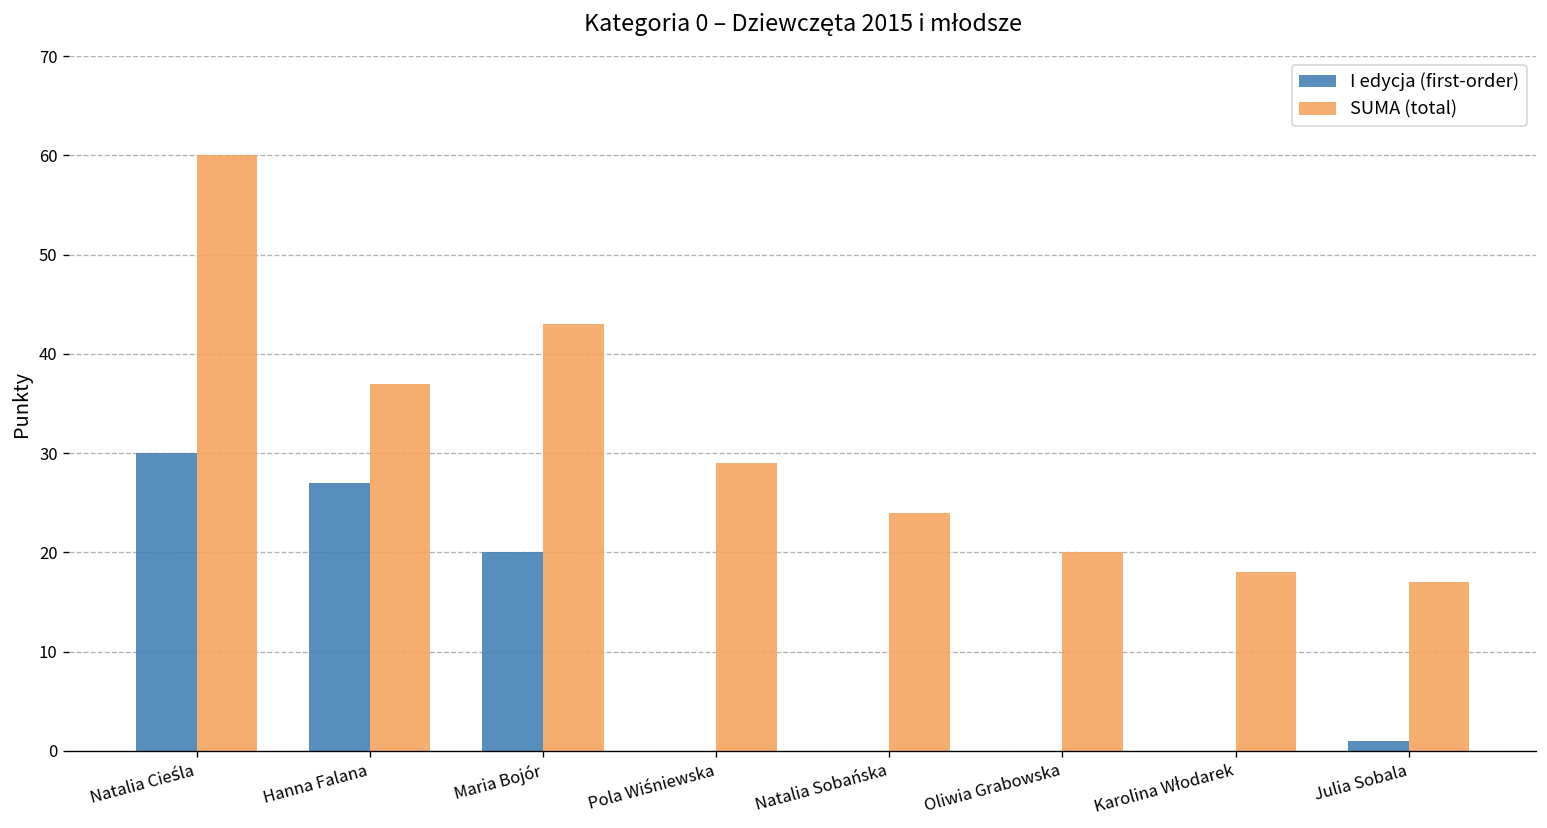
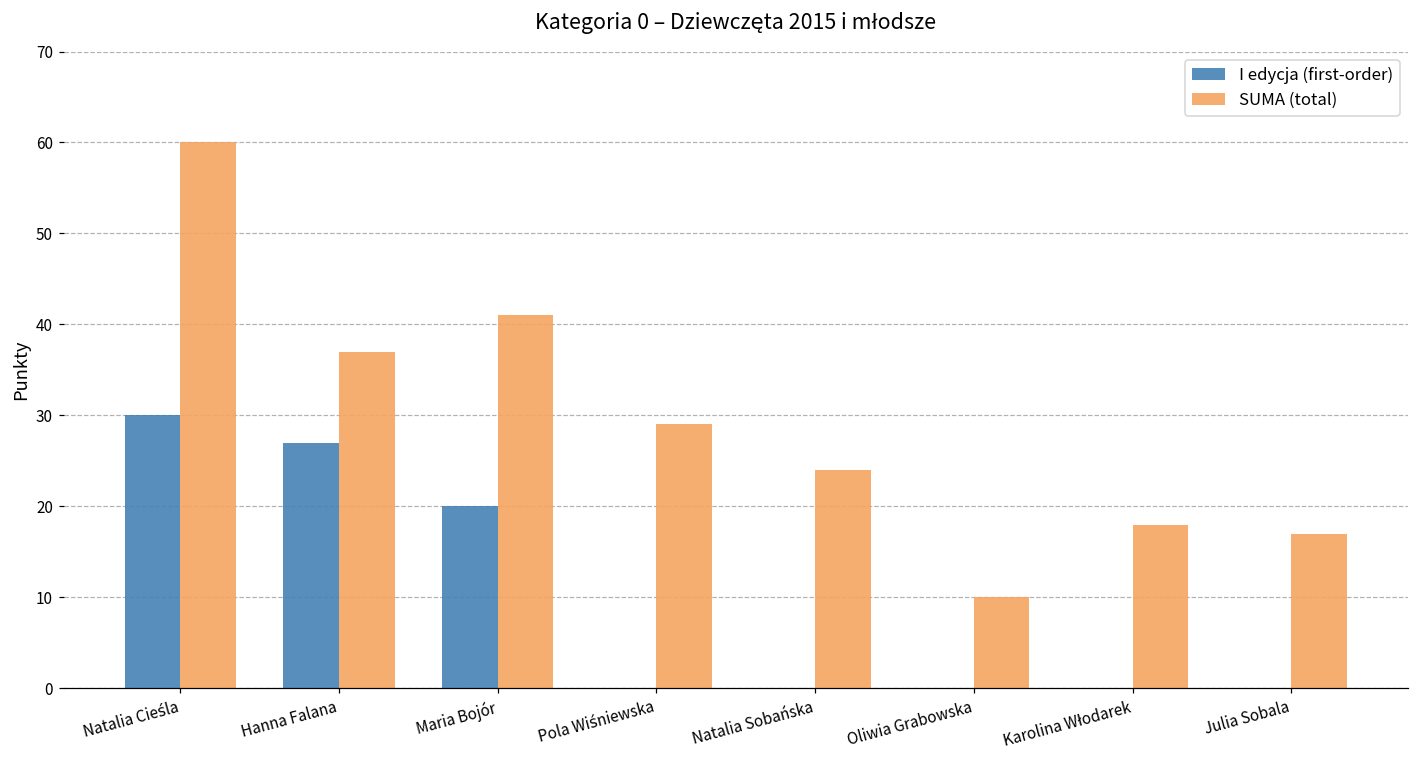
  {
    "I edycja (first-order)": {
      "Natalia Cieśla": 30,
      "Hanna Falana": 27,
      "Maria Bojór": 20,
      "Pola Wiśniewska": 0,
      "Natalia Sobańska": 0,
      "Oliwia Grabowska": 0,
      "Karolina Włodarek": 0,
-     "Julia Sobala": 1
+     "Julia Sobala": 0
    },
    "SUMA (total)": {
      "Natalia Cieśla": 60,
      "Hanna Falana": 37,
-     "Maria Bojór": 43,
+     "Maria Bojór": 41,
      "Pola Wiśniewska": 29,
      "Natalia Sobańska": 24,
-     "Oliwia Grabowska": 20,
+     "Oliwia Grabowska": 10,
      "Karolina Włodarek": 18,
      "Julia Sobala": 17
    }
  }
